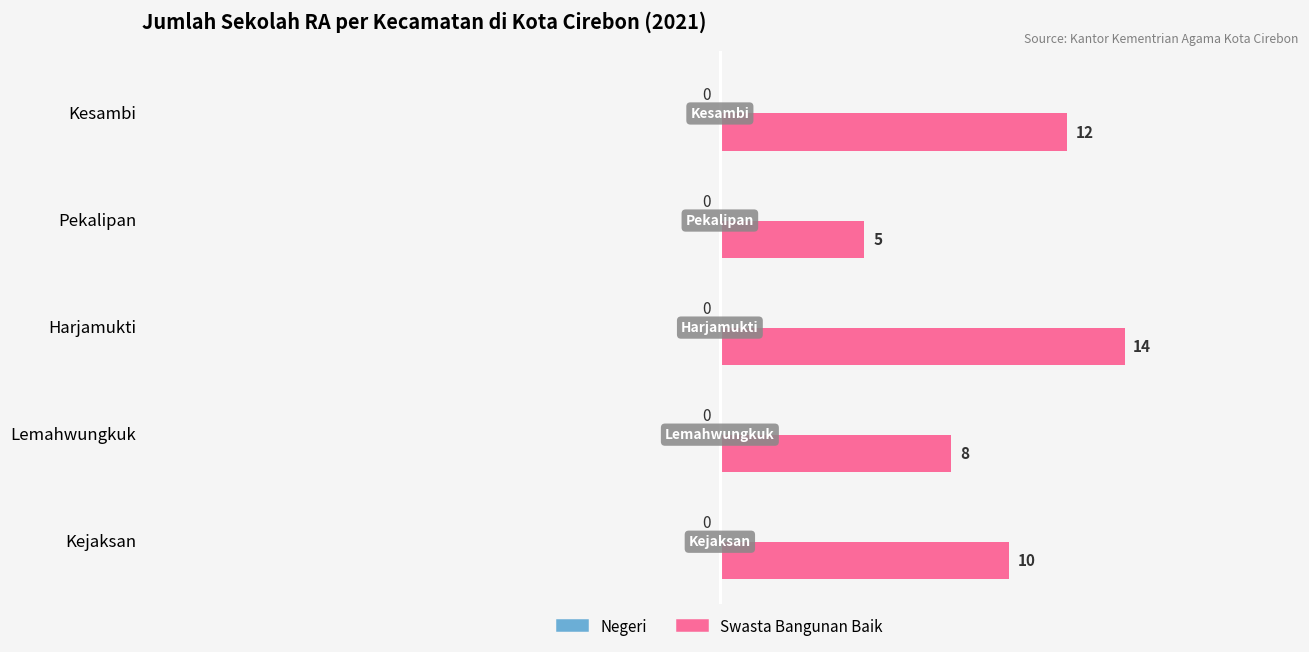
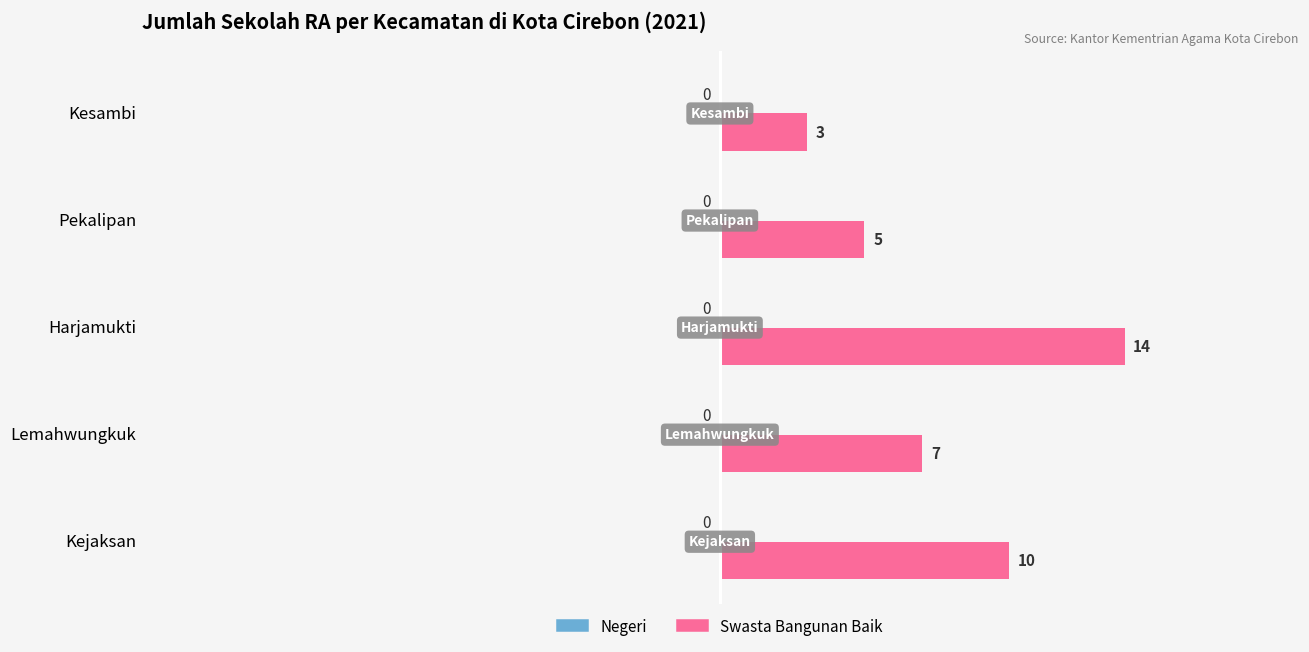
  {
    "Swasta Bangunan Baik": {
-     "Kesambi": 12,
+     "Kesambi": 3,
      "Pekalipan": 5,
      "Harjamukti": 14,
-     "Lemahwungkuk": 8,
+     "Lemahwungkuk": 7,
      "Kejaksan": 10
    }
  }
